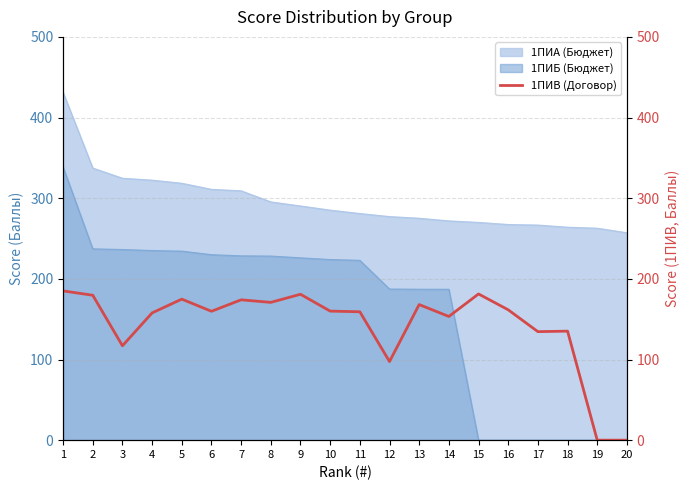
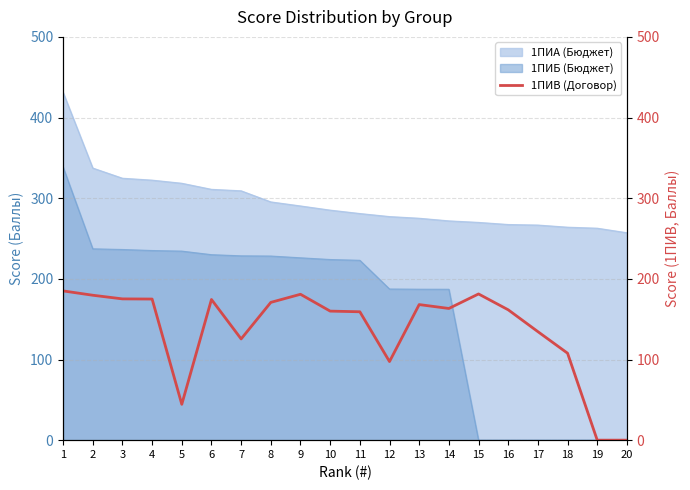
  {
    "1ПИВ (Договор)": {
      "1": 190,
      "2": 180,
-     "3": 120,
-     "4": 160,
-     "5": 170,
-     "6": 160,
-     "7": 170,
+     "3": 180,
+     "4": 170,
+     "5": 40,
+     "6": 170,
+     "7": 130,
      "8": 170,
      "9": 180,
      "10": 160,
      "11": 160,
      "12": 100,
      "13": 170,
-     "14": 150,
+     "14": 160,
      "15": 180,
      "16": 160,
      "17": 130,
-     "18": 140,
+     "18": 110,
      "19": 0,
      "20": 0
    }
  }
